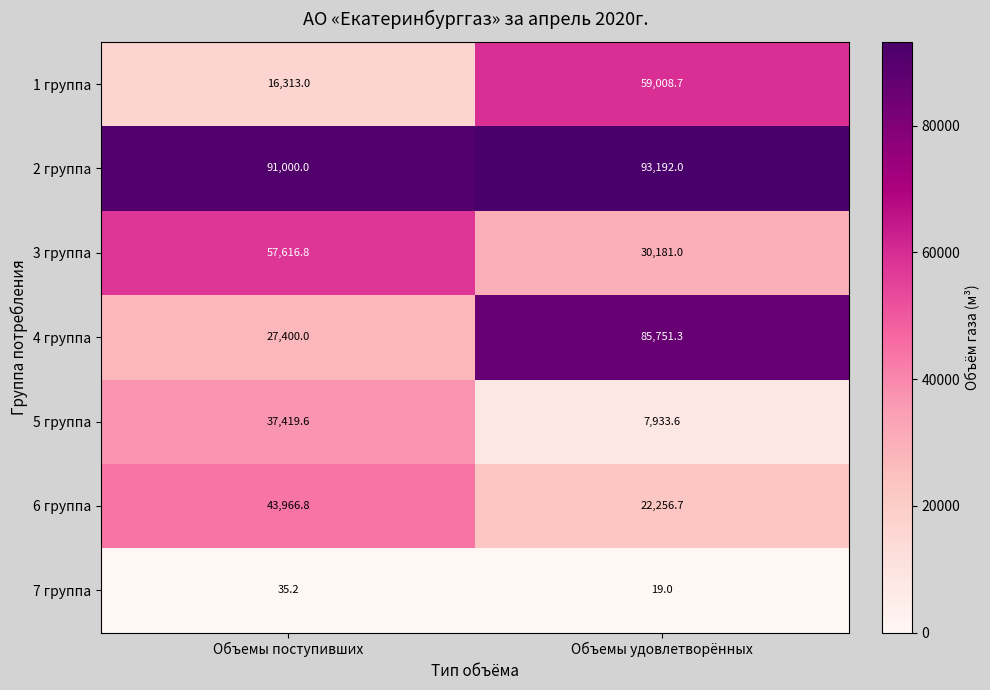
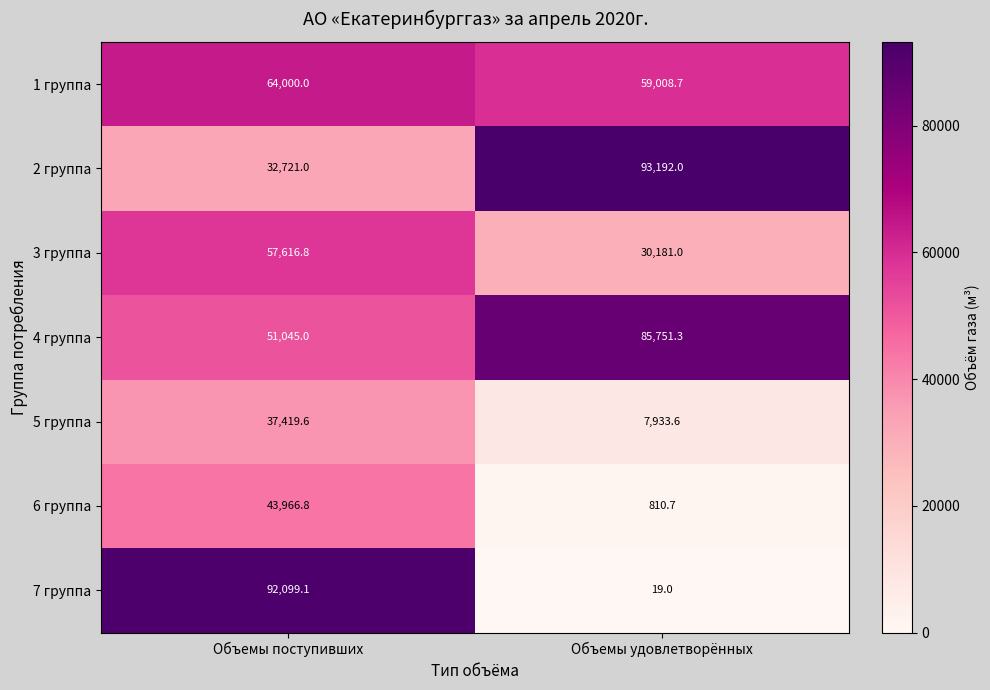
  {
    "1 группа": {
-     "Объемы поступивших": "16,313.0",
+     "Объемы поступивших": "64,000.0",
      "Объемы удовлетворённых": "59,008.7"
    },
    "2 группа": {
-     "Объемы поступивших": "91,000.0",
+     "Объемы поступивших": "32,721.0",
      "Объемы удовлетворённых": "93,192.0"
    },
    "3 группа": {
      "Объемы поступивших": "57,616.8",
      "Объемы удовлетворённых": "30,181.0"
    },
    "4 группа": {
-     "Объемы поступивших": "27,400.0",
+     "Объемы поступивших": "51,045.0",
      "Объемы удовлетворённых": "85,751.3"
    },
    "5 группа": {
      "Объемы поступивших": "37,419.6",
      "Объемы удовлетворённых": "7,933.6"
    },
    "6 группа": {
      "Объемы поступивших": "43,966.8",
-     "Объемы удовлетворённых": "22,256.7"
+     "Объемы удовлетворённых": "810.7"
    },
    "7 группа": {
-     "Объемы поступивших": "35.2",
+     "Объемы поступивших": "92,099.1",
      "Объемы удовлетворённых": "19.0"
    }
  }
